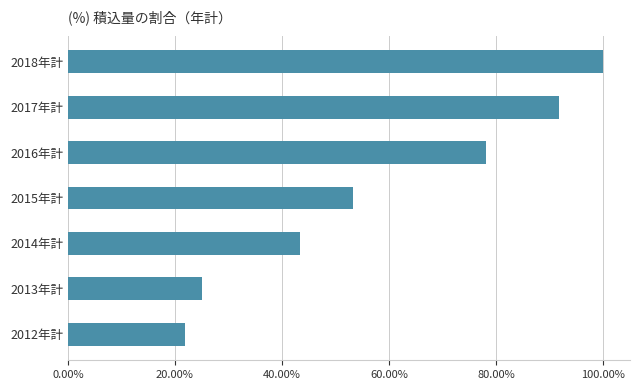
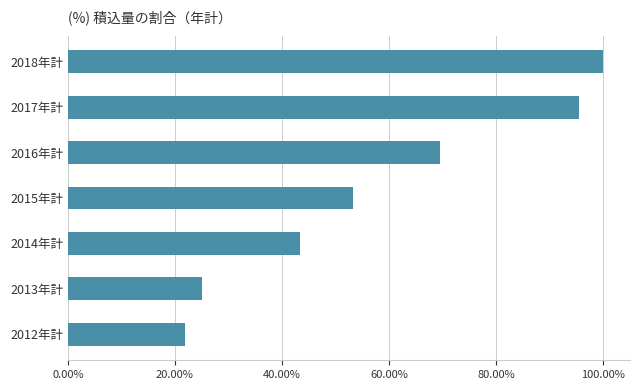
  {
    "2018年計": "100%",
-   "2017年計": "92%",
-   "2016年計": "78%",
+   "2017年計": "95%",
+   "2016年計": "69%",
    "2015年計": "53%",
    "2014年計": "43%",
    "2013年計": "25%",
    "2012年計": "22%"
  }
